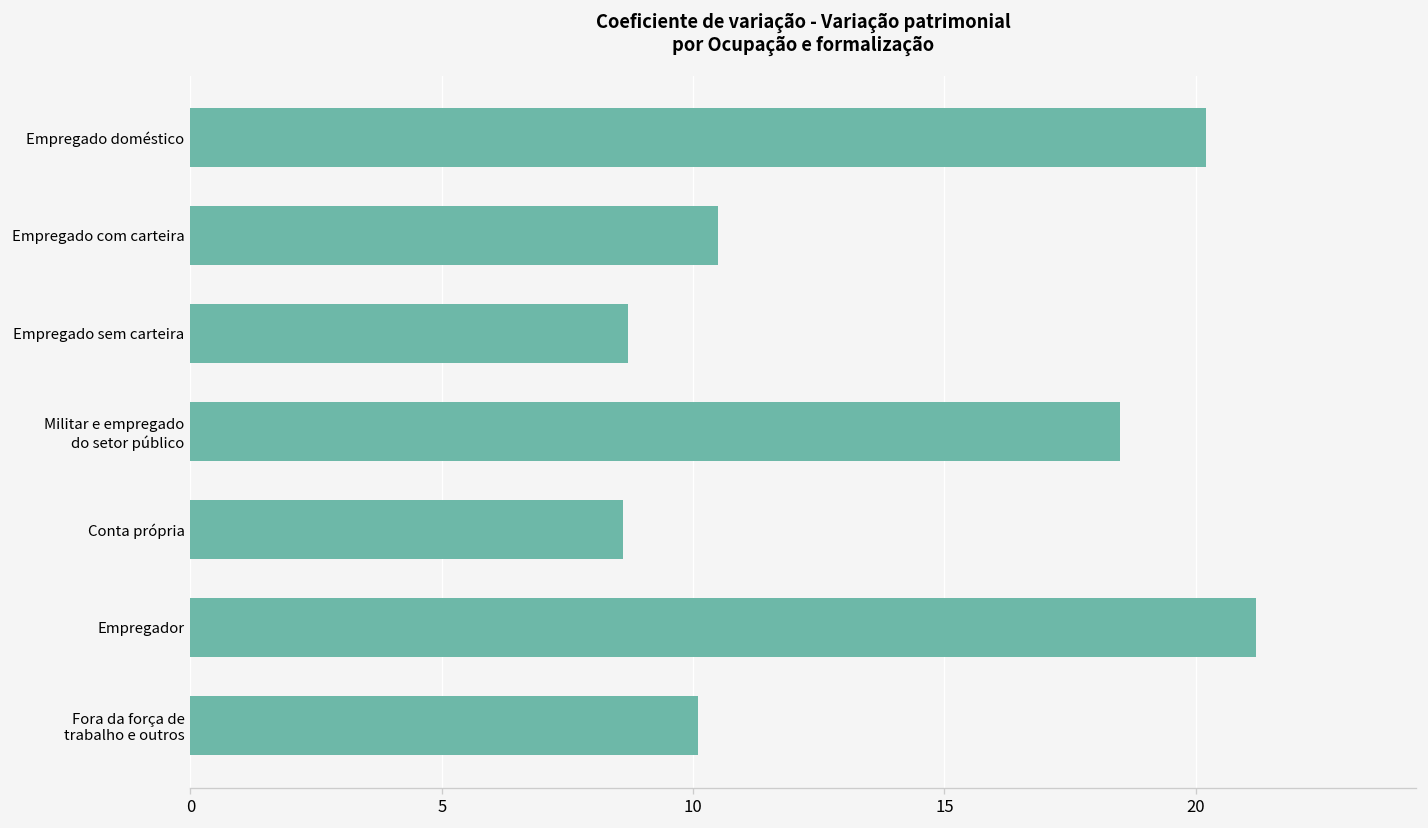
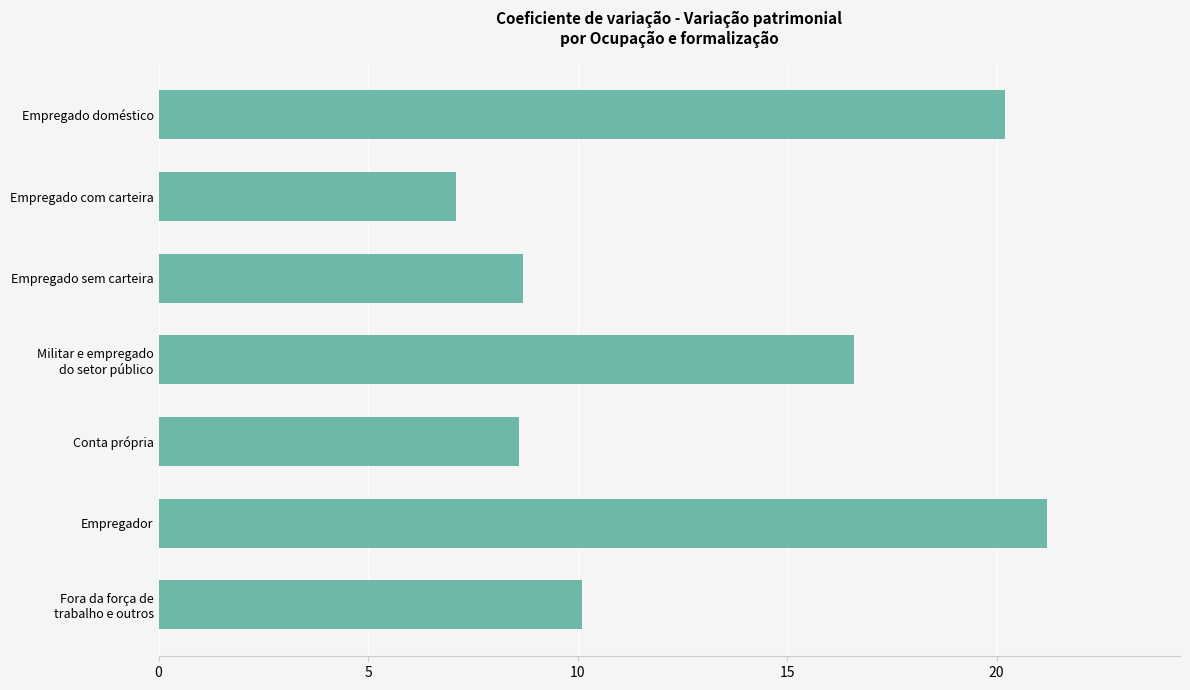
  {
    "Empregado doméstico": 20.2,
-   "Empregado com carteira": 10.5,
+   "Empregado com carteira": 7.1,
    "Empregado sem carteira": 8.7,
-   "Militar e empregado do setor público": 18.5,
+   "Militar e empregado do setor público": 16.6,
    "Conta própria": 8.6,
    "Empregador": 21.2,
    "Fora da força de trabalho e outros": 10.1
  }
